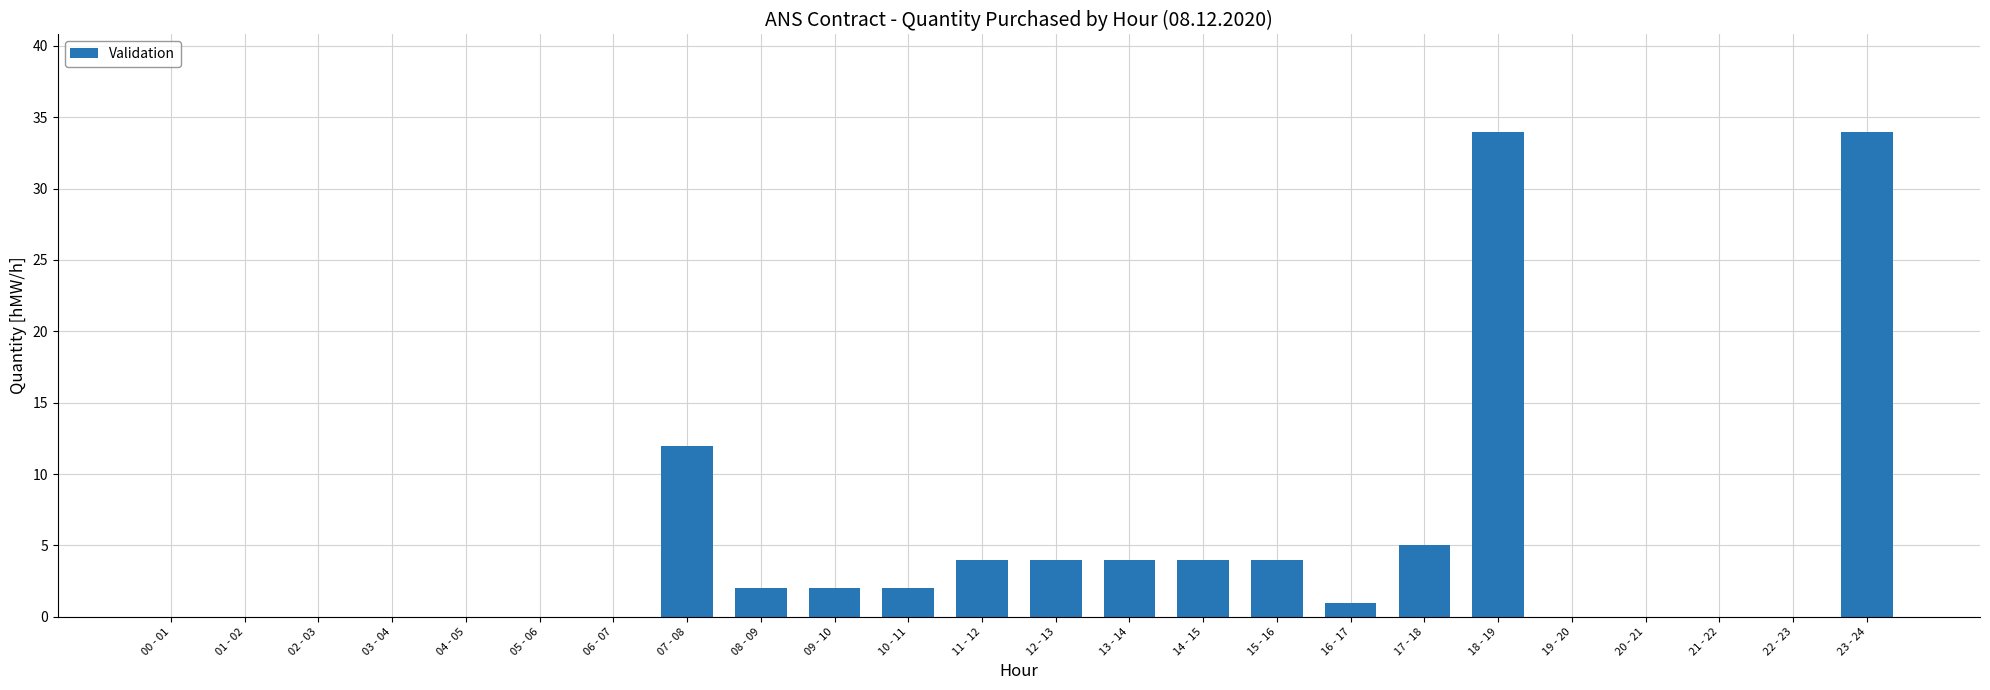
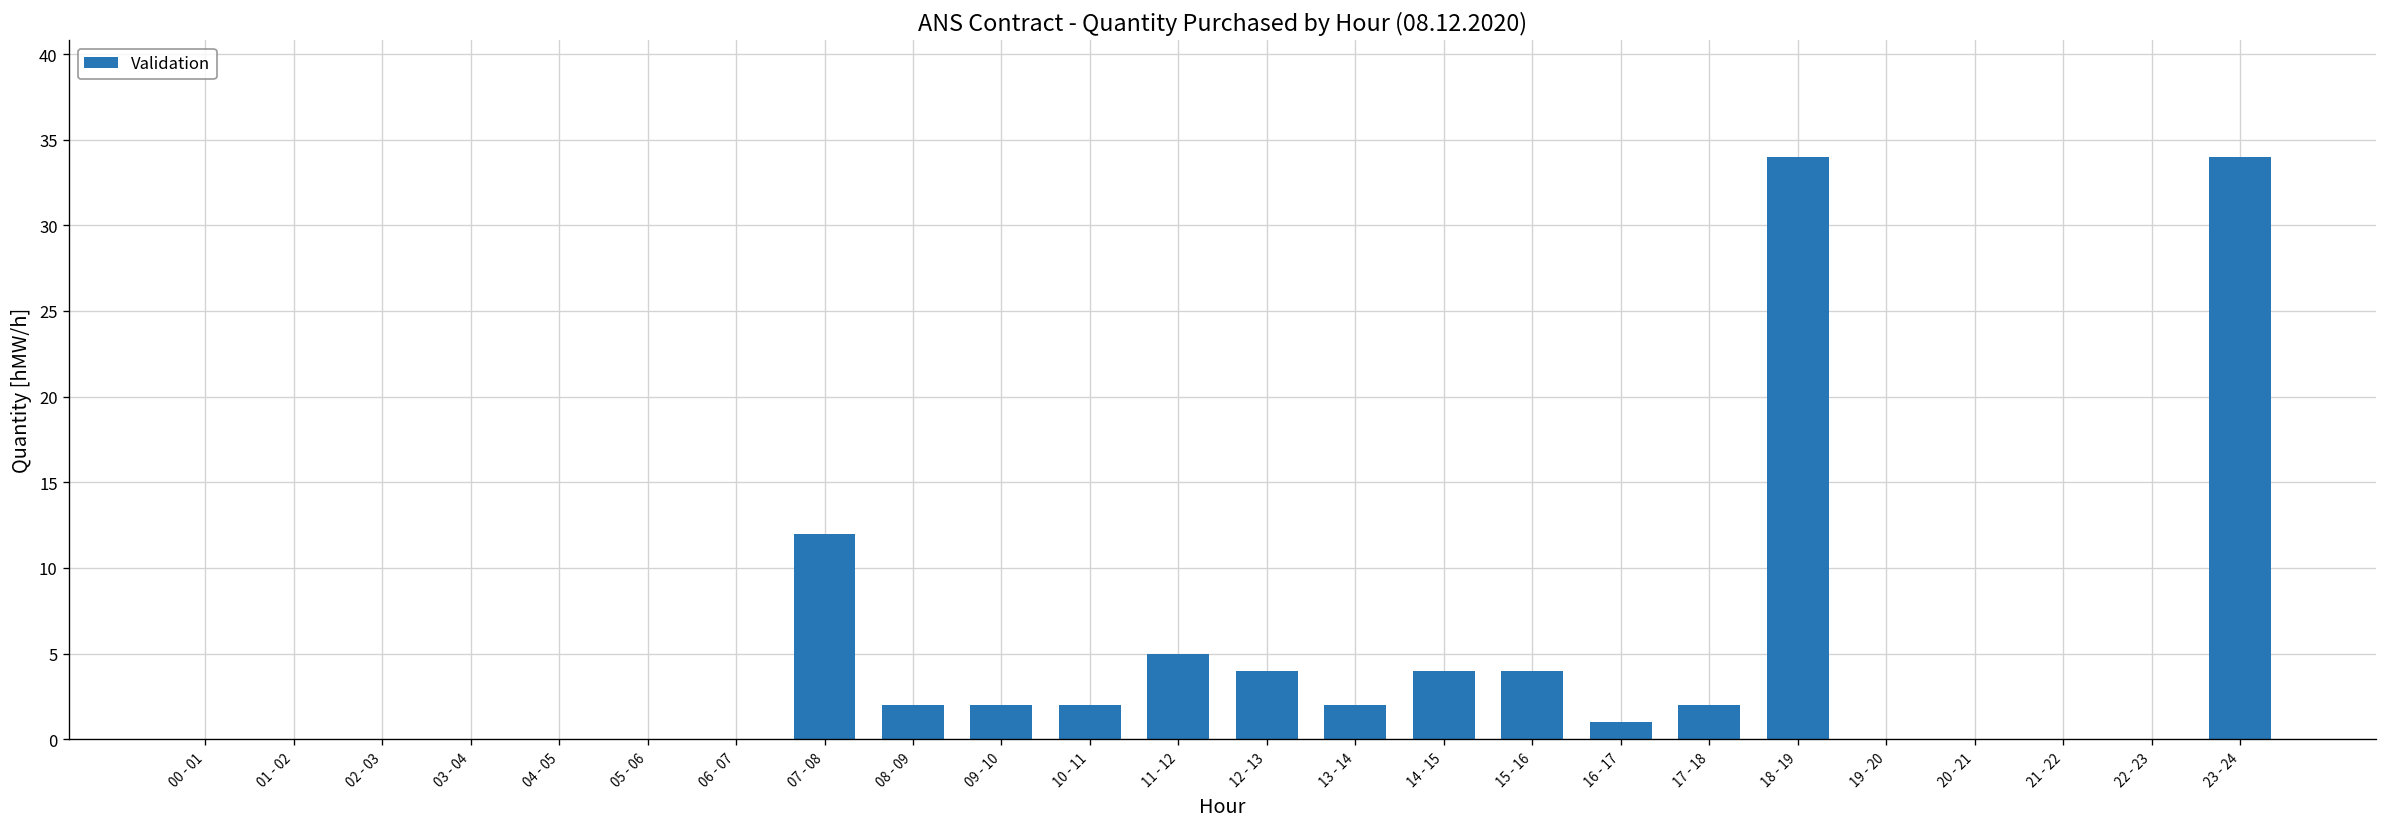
  {
    "00 - 01": 0,
    "01 - 02": 0,
    "02 - 03": 0,
    "03 - 04": 0,
    "04 - 05": 0,
    "05 - 06": 0,
    "06 - 07": 0,
    "07 - 08": 12,
    "08 - 09": 2,
    "09 - 10": 2,
    "10 - 11": 2,
-   "11 - 12": 4,
+   "11 - 12": 5,
    "12 - 13": 4,
-   "13 - 14": 4,
+   "13 - 14": 2,
    "14 - 15": 4,
    "15 - 16": 4,
    "16 - 17": 1,
-   "17 - 18": 5,
+   "17 - 18": 2,
    "18 - 19": 34,
    "19 - 20": 0,
    "20 - 21": 0,
    "21 - 22": 0,
    "22 - 23": 0,
    "23 - 24": 34
  }
